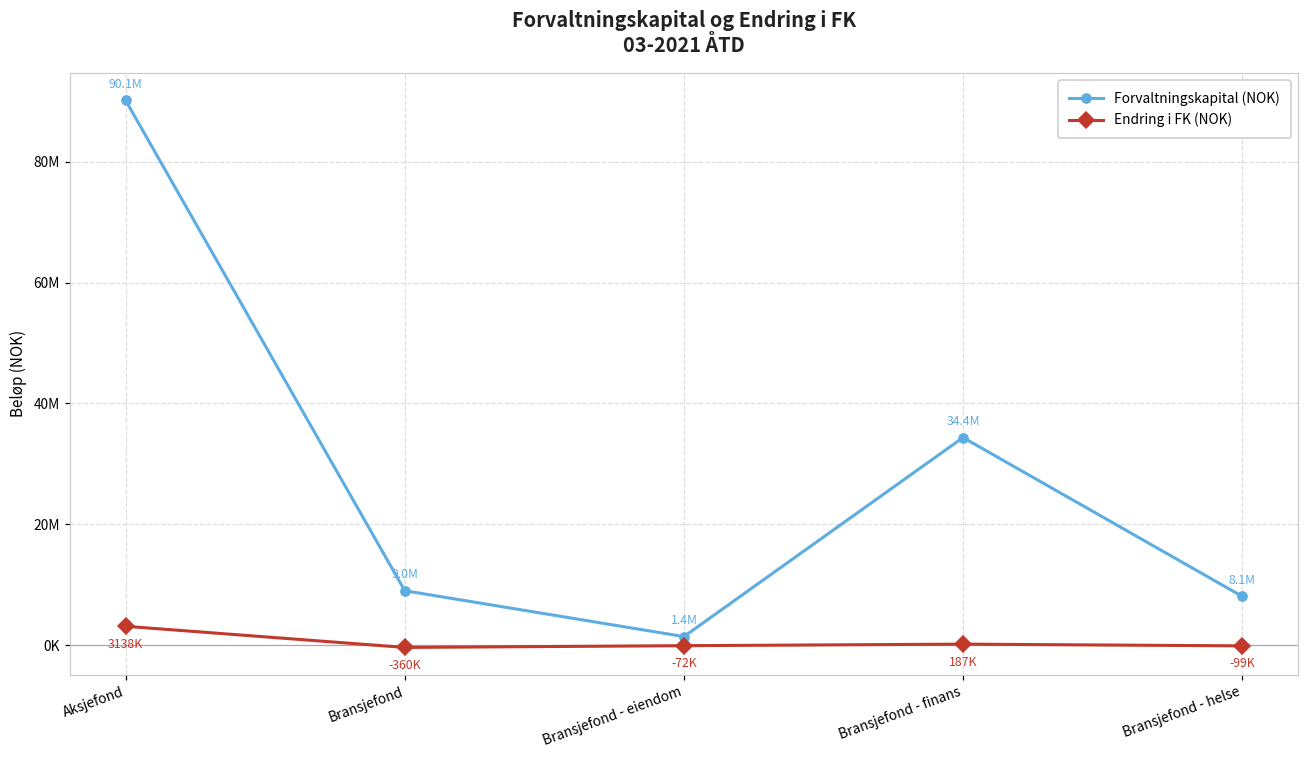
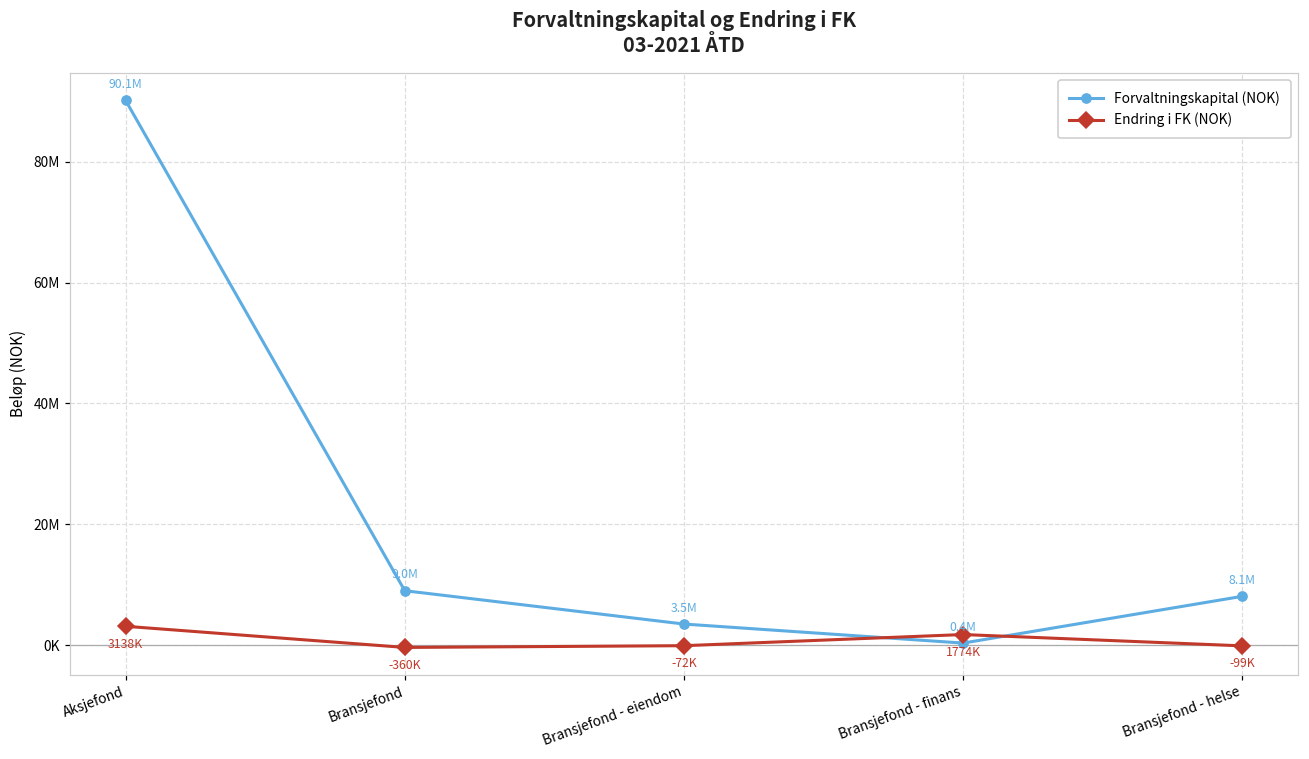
  {
    "Forvaltningskapital (NOK)": {
      "Aksjefond": "90.1M",
      "Bransjefond": "9.0M",
-     "Bransjefond - eiendom": "1.4M",
-     "Bransjefond - finans": "34.4M",
+     "Bransjefond - eiendom": "3.5M",
+     "Bransjefond - finans": "0.4M",
      "Bransjefond - helse": "8.1M"
    },
    "Endring i FK (NOK)": {
      "Aksjefond": "3138K",
      "Bransjefond": "-360K",
      "Bransjefond - eiendom": "-72K",
-     "Bransjefond - finans": "187K",
+     "Bransjefond - finans": "1774K",
      "Bransjefond - helse": "-99K"
    }
  }
